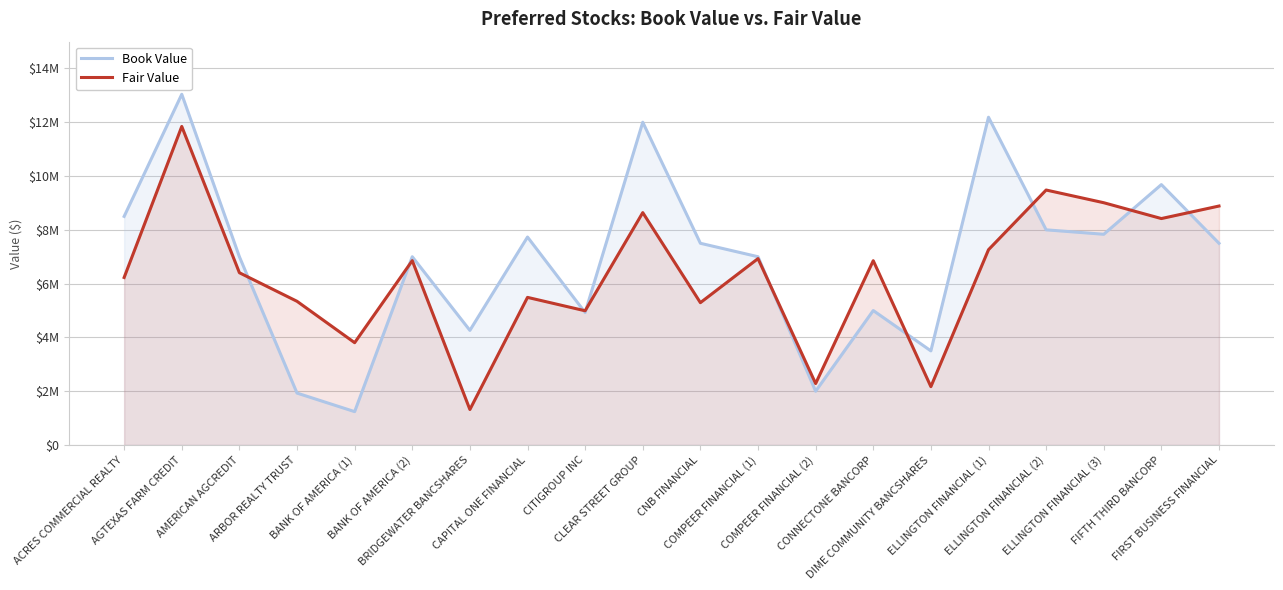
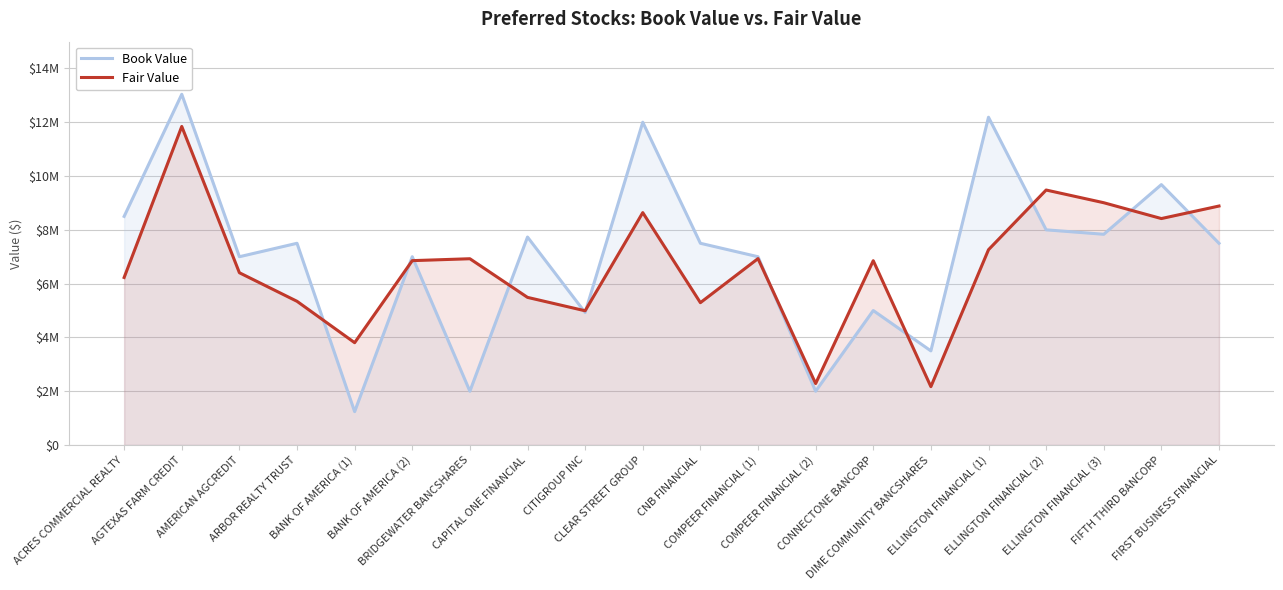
  {
    "Book Value": {
      "ACRES COMMERCIAL REALTY": "$8500000",
      "AGTEXAS FARM CREDIT": "$13000000",
      "AMERICAN AGCREDIT": "$7000000",
-     "ARBOR REALTY TRUST": "$1900000",
+     "ARBOR REALTY TRUST": "$7500000",
      "BANK OF AMERICA (1)": "$1200000",
      "BANK OF AMERICA (2)": "$7000000",
-     "BRIDGEWATER BANCSHARES": "$4300000",
+     "BRIDGEWATER BANCSHARES": "$2000000",
      "CAPITAL ONE FINANCIAL": "$7700000",
      "CLEAR STREET GROUP": "$12000000",
      "CNB FINANCIAL": "$7500000",
      "COMPEER FINANCIAL (2)": "$2000000",
      "CONNECTONE BANCORP": "$5000000",
      "DIME COMMUNITY BANCSHARES": "$3500000",
      "ELLINGTON FINANCIAL (1)": "$12200000",
      "ELLINGTON FINANCIAL (2)": "$8000000",
      "ELLINGTON FINANCIAL (3)": "$7800000",
      "FIFTH THIRD BANCORP": "$9700000",
      "FIRST BUSINESS FINANCIAL": "$7500000"
    },
    "Fair Value": {
      "ACRES COMMERCIAL REALTY": "$6200000",
      "AGTEXAS FARM CREDIT": "$11800000",
      "AMERICAN AGCREDIT": "$6400000",
      "ARBOR REALTY TRUST": "$5300000",
      "BANK OF AMERICA (1)": "$3800000",
      "BANK OF AMERICA (2)": "$6900000",
-     "BRIDGEWATER BANCSHARES": "$1300000",
+     "BRIDGEWATER BANCSHARES": "$6900000",
      "CAPITAL ONE FINANCIAL": "$5500000",
      "CLEAR STREET GROUP": "$8600000",
      "CNB FINANCIAL": "$5300000",
      "COMPEER FINANCIAL (2)": "$2300000",
      "CONNECTONE BANCORP": "$6900000",
      "DIME COMMUNITY BANCSHARES": "$2200000",
      "ELLINGTON FINANCIAL (1)": "$7300000",
      "ELLINGTON FINANCIAL (2)": "$9500000",
      "ELLINGTON FINANCIAL (3)": "$9000000",
      "FIFTH THIRD BANCORP": "$8400000",
      "FIRST BUSINESS FINANCIAL": "$8900000"
    }
  }
